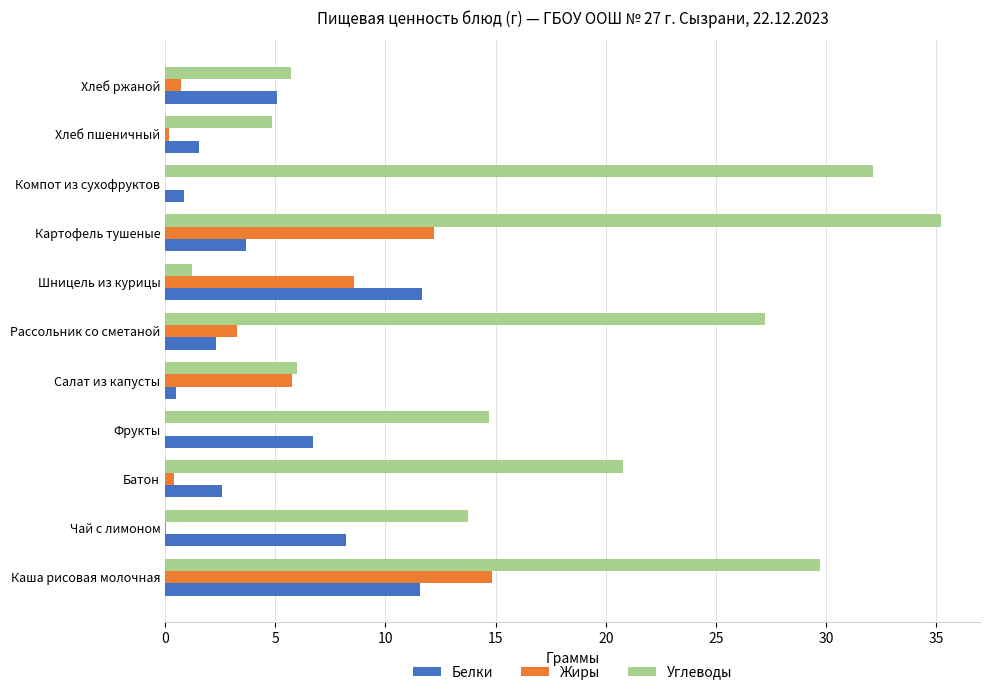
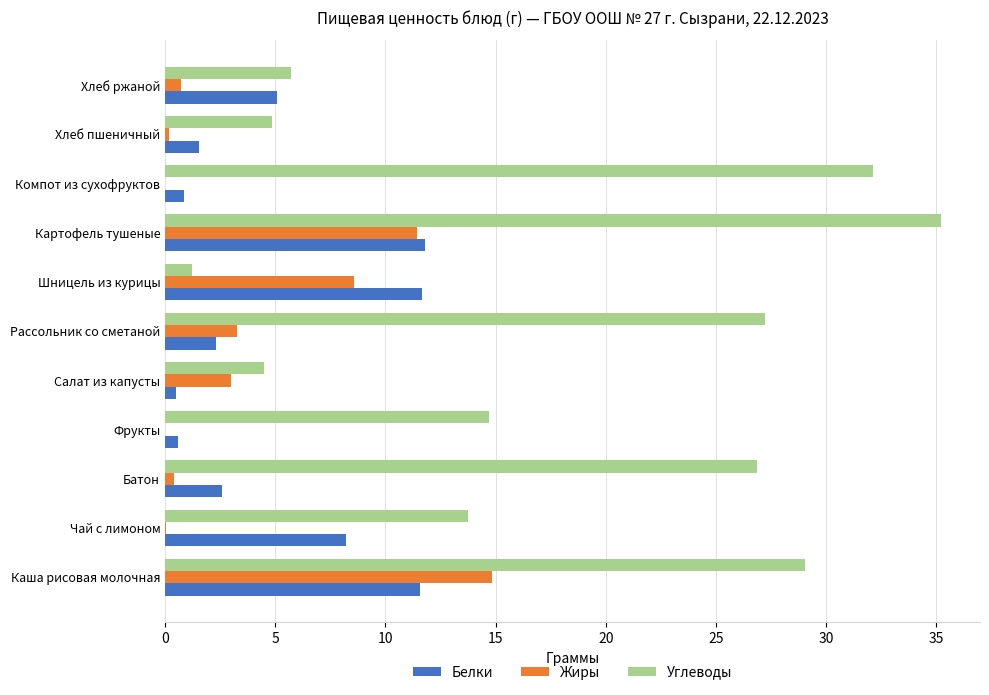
  {
    "Белки": {
      "Хлеб ржаной": 5.1,
      "Хлеб пшеничный": 1.5,
      "Компот из сухофруктов": 0.9,
-     "Картофель тушеные": 3.7,
+     "Картофель тушеные": 11.8,
      "Шницель из курицы": 11.6,
      "Рассольник со сметаной": 2.3,
      "Салат из капусты": 0.5,
-     "Фрукты": 6.7,
+     "Фрукты": 0.6,
      "Батон": 2.6,
      "Чай с лимоном": 8.2,
      "Каша рисовая молочная": 11.6
    },
    "Жиры": {
      "Хлеб ржаной": 0.7,
      "Хлеб пшеничный": 0.2,
      "Компот из сухофруктов": 0.0,
-     "Картофель тушеные": 12.2,
+     "Картофель тушеные": 11.4,
      "Шницель из курицы": 8.6,
      "Рассольник со сметаной": 3.3,
-     "Салат из капусты": 5.8,
+     "Салат из капусты": 3.0,
      "Фрукты": 0.0,
      "Батон": 0.4,
      "Каша рисовая молочная": 14.8
    },
    "Углеводы": {
      "Хлеб ржаной": 5.7,
      "Хлеб пшеничный": 4.9,
      "Компот из сухофруктов": 32.1,
      "Картофель тушеные": 35.2,
      "Шницель из курицы": 1.2,
      "Рассольник со сметаной": 27.2,
-     "Салат из капусты": 6.0,
+     "Салат из капусты": 4.5,
      "Фрукты": 14.7,
-     "Батон": 20.8,
+     "Батон": 26.9,
      "Чай с лимоном": 13.8,
-     "Каша рисовая молочная": 29.7
+     "Каша рисовая молочная": 29.0
    }
  }
